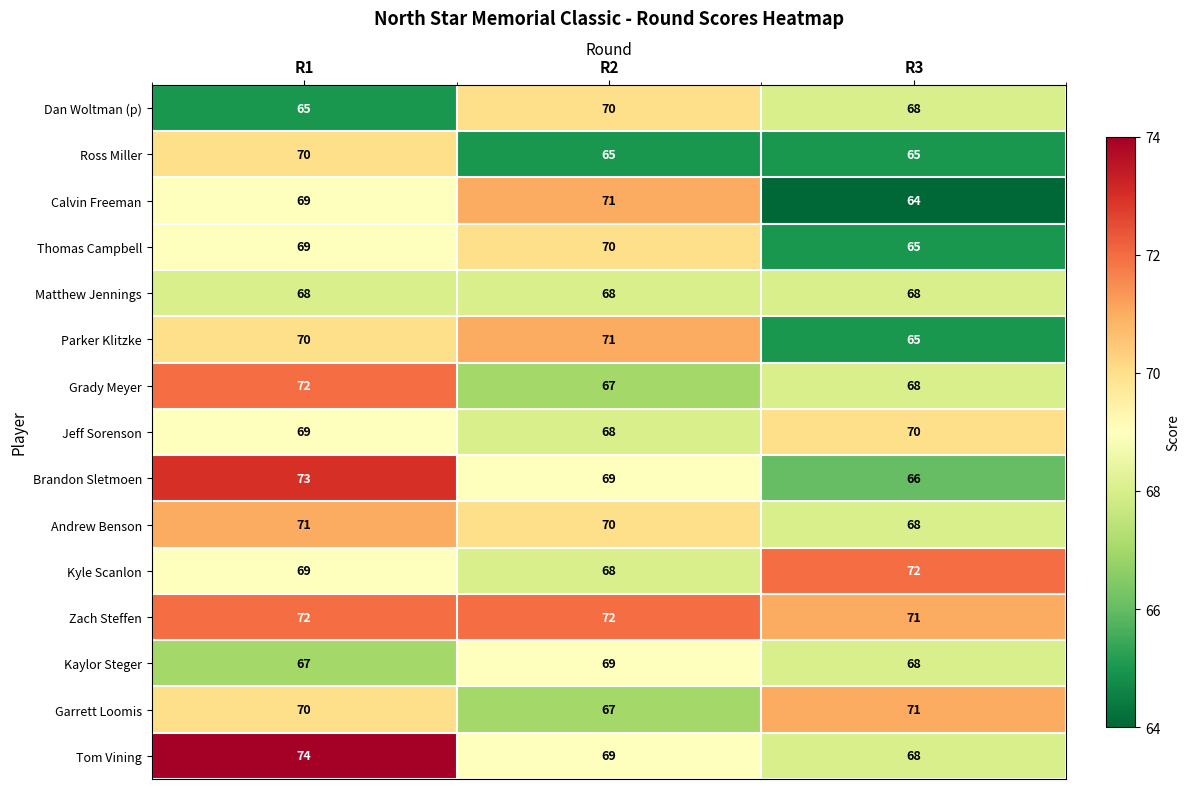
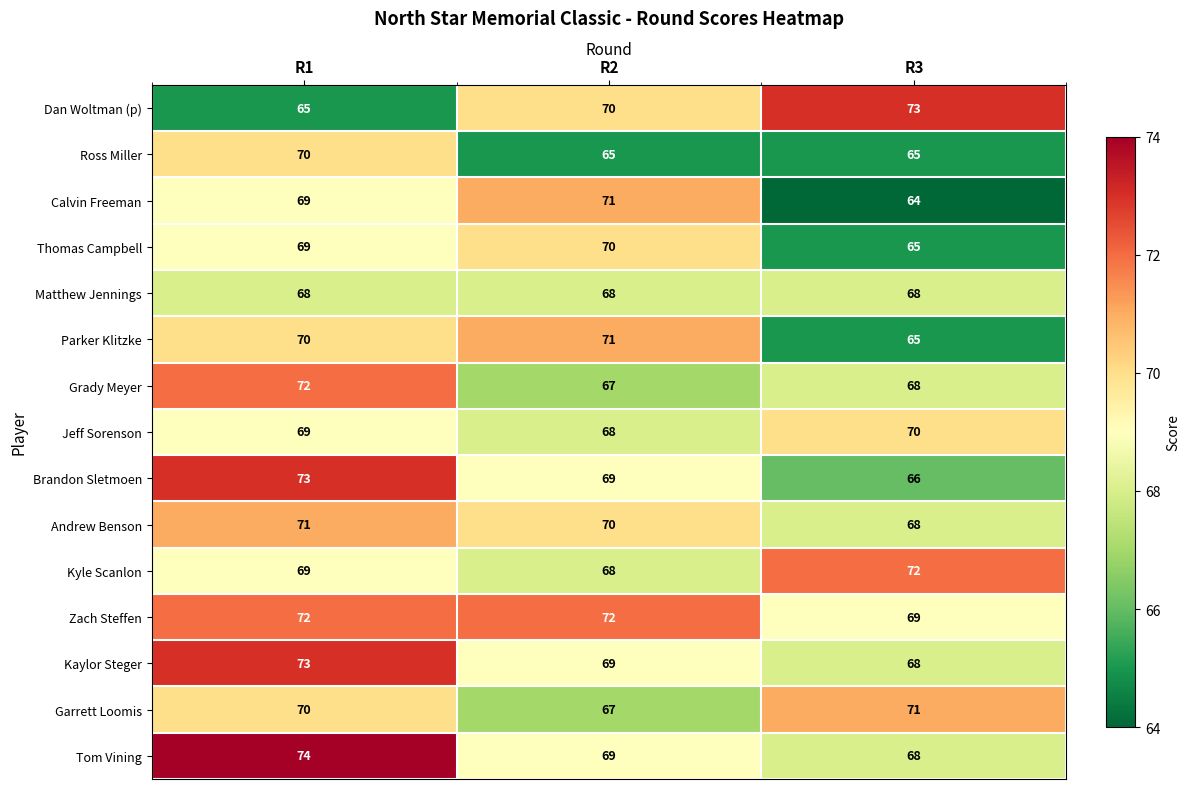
  {
    "Dan Woltman (p)": {
      "R1": 65,
      "R2": 70,
-     "R3": 68
+     "R3": 73
    },
    "Ross Miller": {
      "R1": 70,
      "R2": 65,
      "R3": 65
    },
    "Calvin Freeman": {
      "R1": 69,
      "R2": 71,
      "R3": 64
    },
    "Thomas Campbell": {
      "R1": 69,
      "R2": 70,
      "R3": 65
    },
    "Matthew Jennings": {
      "R1": 68,
      "R2": 68,
      "R3": 68
    },
    "Parker Klitzke": {
      "R1": 70,
      "R2": 71,
      "R3": 65
    },
    "Grady Meyer": {
      "R1": 72,
      "R2": 67,
      "R3": 68
    },
    "Jeff Sorenson": {
      "R1": 69,
      "R2": 68,
      "R3": 70
    },
    "Brandon Sletmoen": {
      "R1": 73,
      "R2": 69,
      "R3": 66
    },
    "Andrew Benson": {
      "R1": 71,
      "R2": 70,
      "R3": 68
    },
    "Kyle Scanlon": {
      "R1": 69,
      "R2": 68,
      "R3": 72
    },
    "Zach Steffen": {
      "R1": 72,
      "R2": 72,
-     "R3": 71
+     "R3": 69
    },
    "Kaylor Steger": {
-     "R1": 67,
+     "R1": 73,
      "R2": 69,
      "R3": 68
    },
    "Garrett Loomis": {
      "R1": 70,
      "R2": 67,
      "R3": 71
    },
    "Tom Vining": {
      "R1": 74,
      "R2": 69,
      "R3": 68
    }
  }
